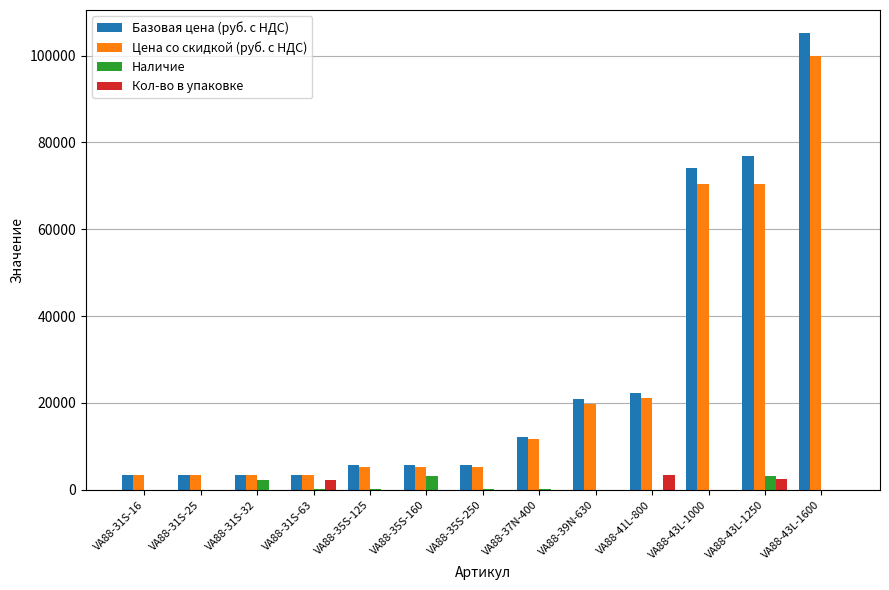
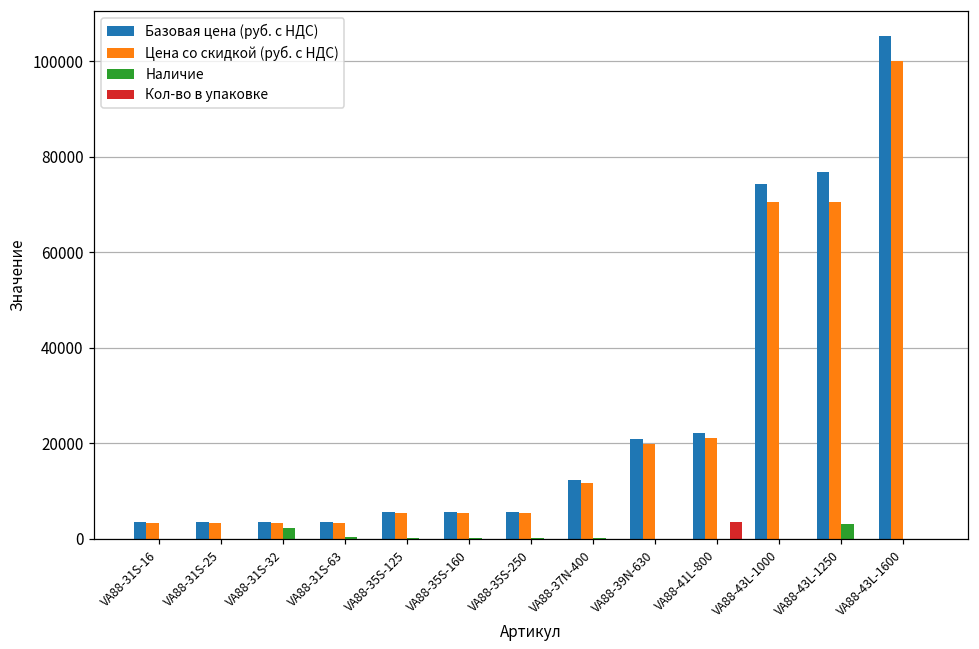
  {
    "Базовая цена (руб. с НДС)": {
      "VA88-31S-16": 4000,
      "VA88-31S-25": 4000,
      "VA88-31S-32": 4000,
      "VA88-31S-63": 3000,
      "VA88-35S-125": 6000,
      "VA88-35S-160": 6000,
      "VA88-35S-250": 6000,
      "VA88-37N-400": 12000,
      "VA88-39N-630": 21000,
      "VA88-41L-800": 22000,
      "VA88-43L-1000": 74000,
      "VA88-43L-1250": 77000,
      "VA88-43L-1600": 105000
    },
    "Цена со скидкой (руб. с НДС)": {
      "VA88-31S-16": 3000,
      "VA88-31S-25": 3000,
      "VA88-31S-32": 3000,
      "VA88-31S-63": 3000,
      "VA88-35S-125": 5000,
      "VA88-35S-160": 5000,
      "VA88-35S-250": 5000,
      "VA88-37N-400": 12000,
      "VA88-39N-630": 20000,
      "VA88-41L-800": 21000,
      "VA88-43L-1000": 70000,
      "VA88-43L-1250": 70000,
      "VA88-43L-1600": 100000
    },
    "Наличие": {
      "VA88-31S-32": 2000,
-     "VA88-35S-160": 3000,
+     "VA88-35S-160": 0,
      "VA88-43L-1250": 3000
    },
    "Кол-во в упаковке": {
-     "VA88-31S-63": 2000,
+     "VA88-31S-63": 0,
      "VA88-41L-800": 4000,
-     "VA88-43L-1250": 2000
+     "VA88-43L-1250": 0
    }
  }
